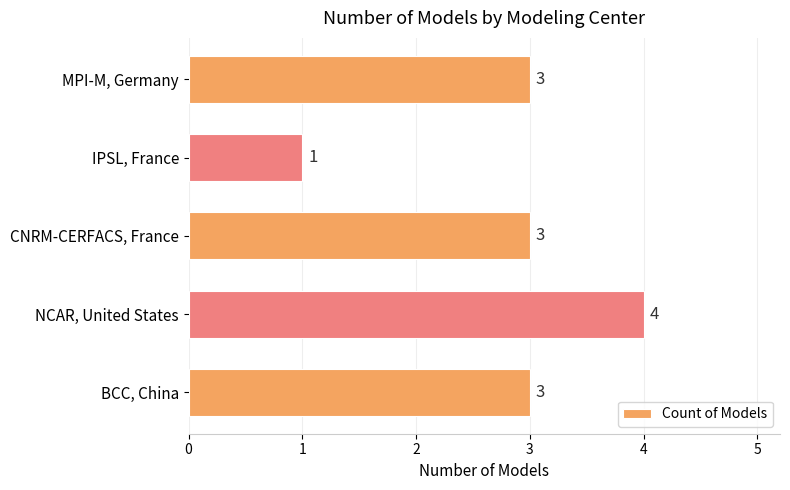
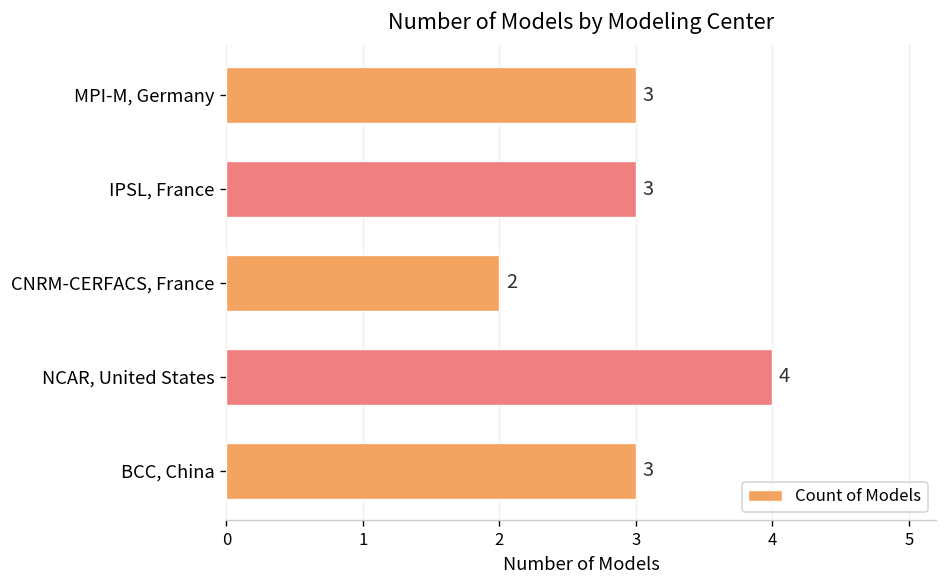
  {
    "MPI-M, Germany": 3,
-   "IPSL, France": 1,
-   "CNRM-CERFACS, France": 3,
+   "IPSL, France": 3,
+   "CNRM-CERFACS, France": 2,
    "NCAR, United States": 4,
    "BCC, China": 3
  }
